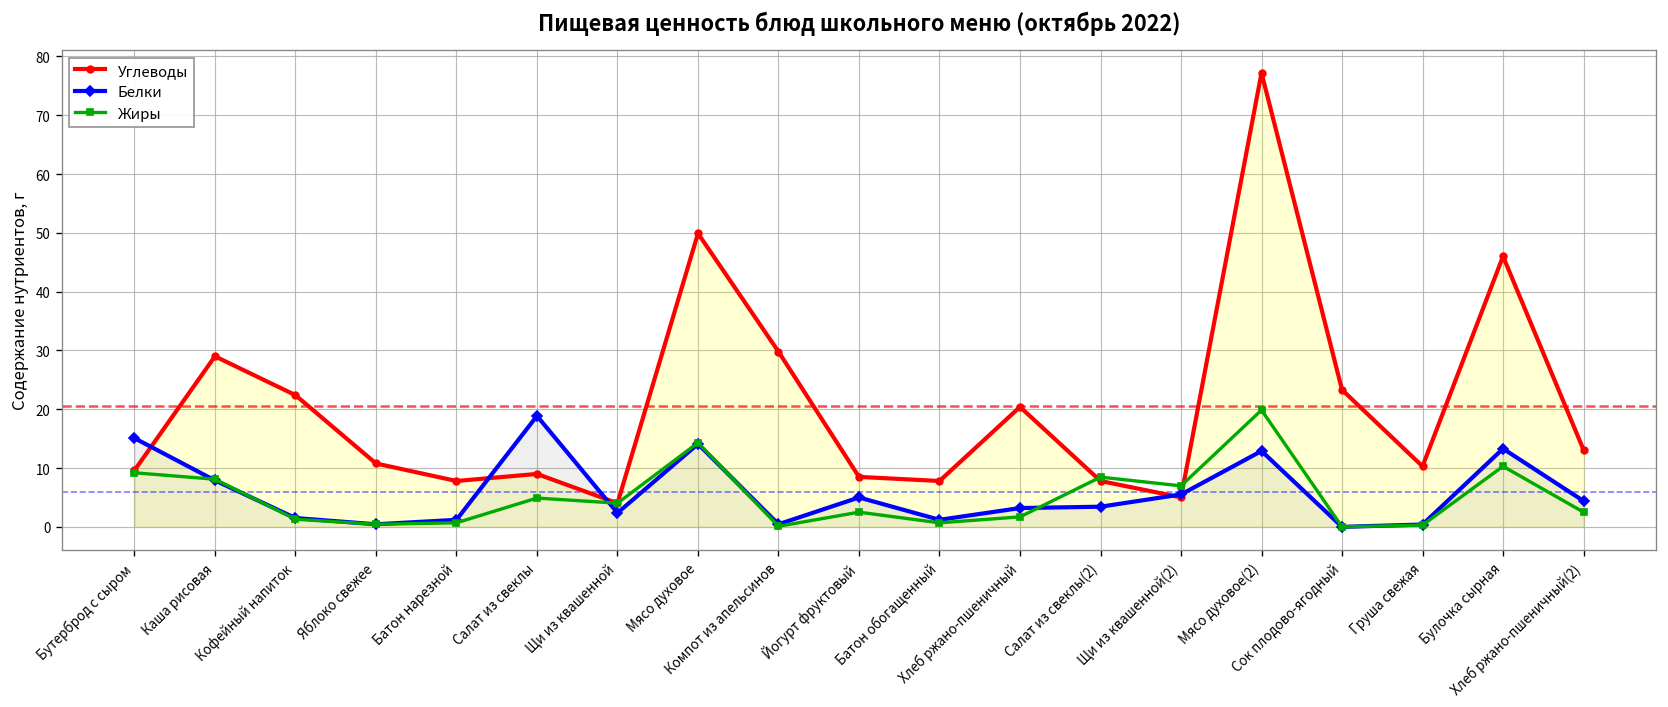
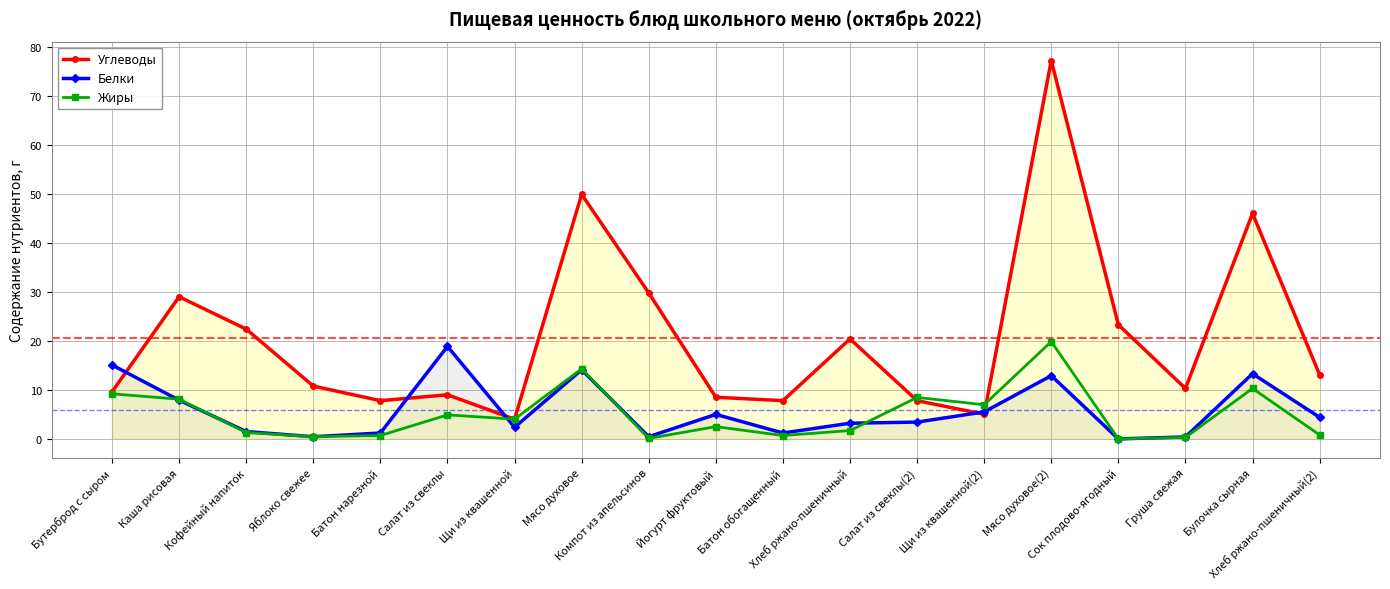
  {
    "Углеводы": {
      "Каша рисовая": 29,
      "Кофейный напиток": 22,
      "Яблоко свежее": 11,
      "Батон нарезной": 8,
      "Салат из свеклы": 9,
      "Мясо духовое": 50,
      "Компот из апельсинов": 30,
      "Йогурт фруктовый": 9,
      "Батон обогащенный": 8,
      "Хлеб ржано-пшеничный": 20,
      "Салат из свеклы(2)": 8,
      "Мясо духовое(2)": 77,
      "Сок плодово-ягодный": 23,
      "Груша свежая": 10,
      "Булочка сырная": 46,
      "Хлеб ржано-пшеничный(2)": 13
    },
    "Белки": {
      "Бутерброд с сыром": 15,
      "Салат из свеклы": 19,
      "Щи из квашенной": 2,
      "Йогурт фруктовый": 5,
      "Хлеб ржано-пшеничный": 3,
      "Салат из свеклы(2)": 3,
      "Мясо духовое(2)": 13,
      "Булочка сырная": 13,
      "Хлеб ржано-пшеничный(2)": 4
    },
    "Жиры": {
      "Салат из свеклы": 5,
      "Йогурт фруктовый": 3,
      "Хлеб ржано-пшеничный": 2,
      "Салат из свеклы(2)": 8,
      "Щи из квашенной(2)": 7,
      "Мясо духовое(2)": 20,
      "Булочка сырная": 10,
-     "Хлеб ржано-пшеничный(2)": 3
+     "Хлеб ржано-пшеничный(2)": 1
    }
  }
